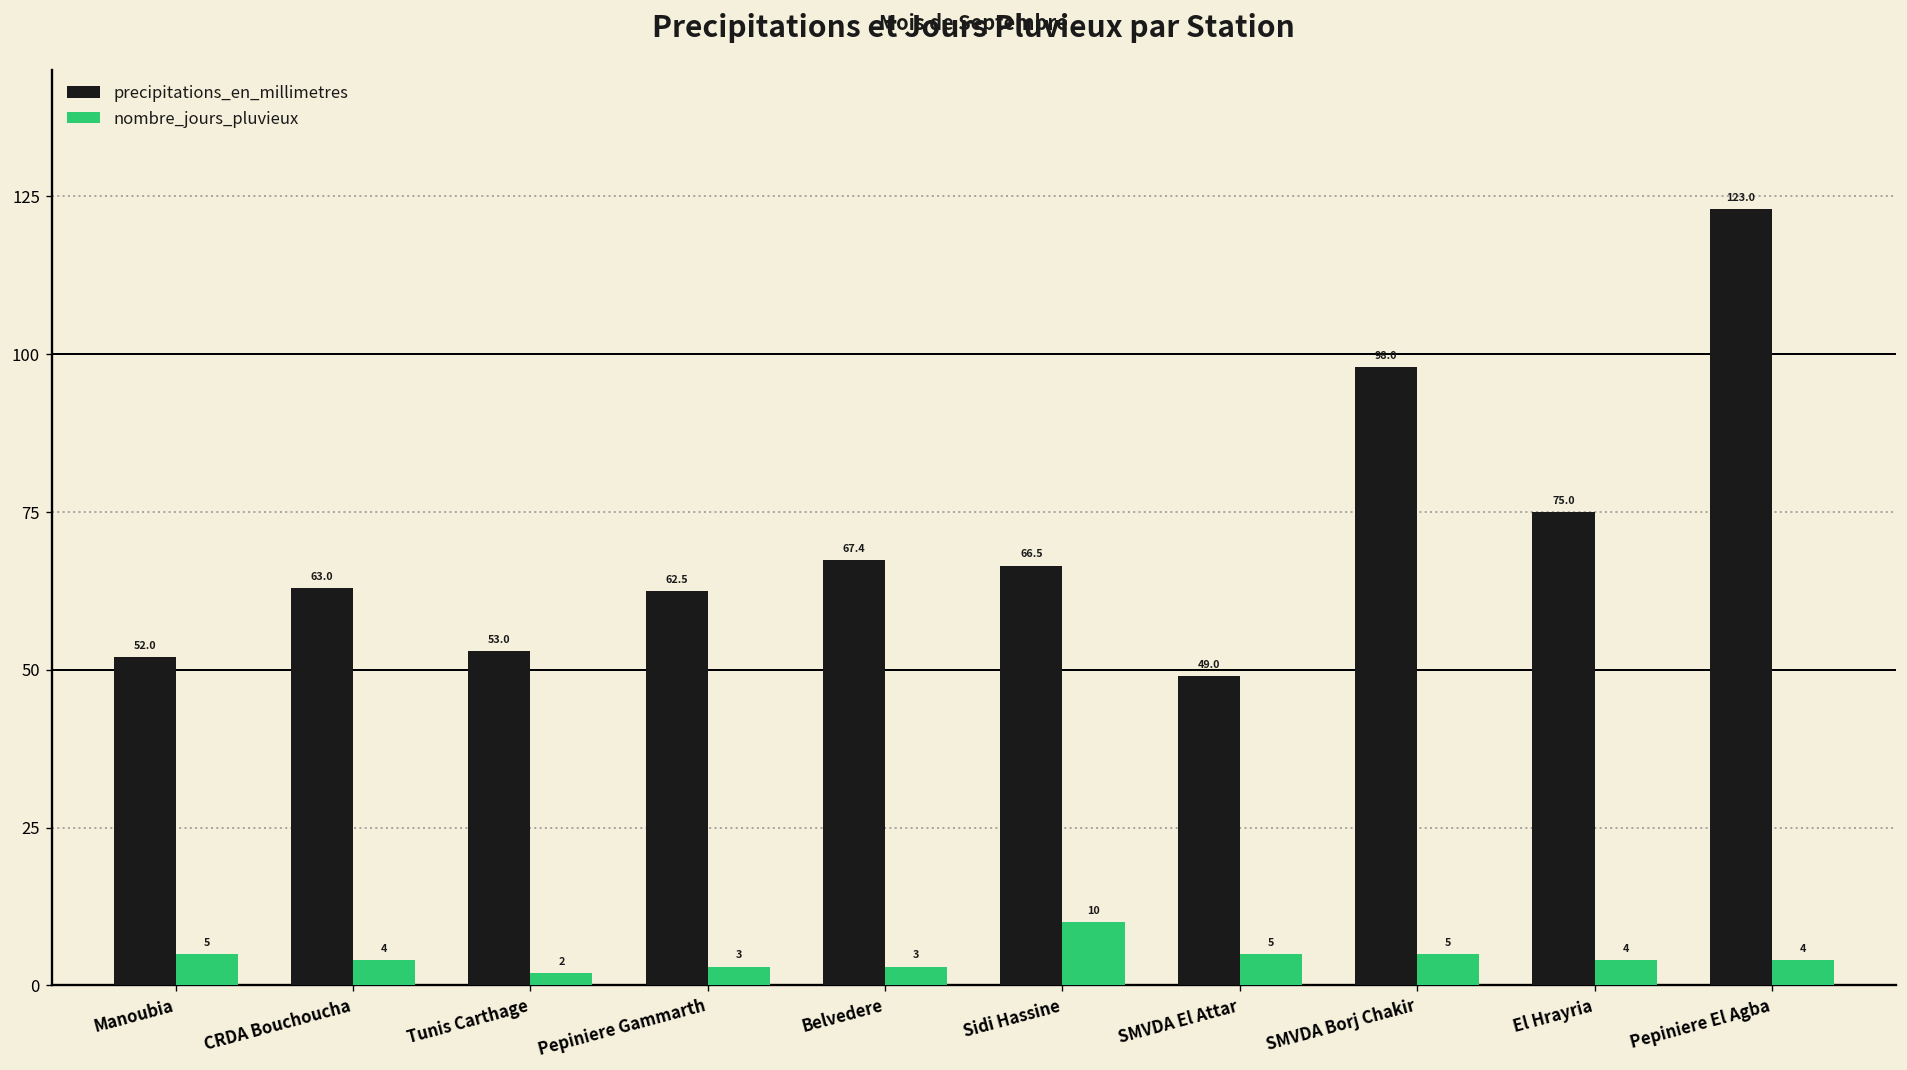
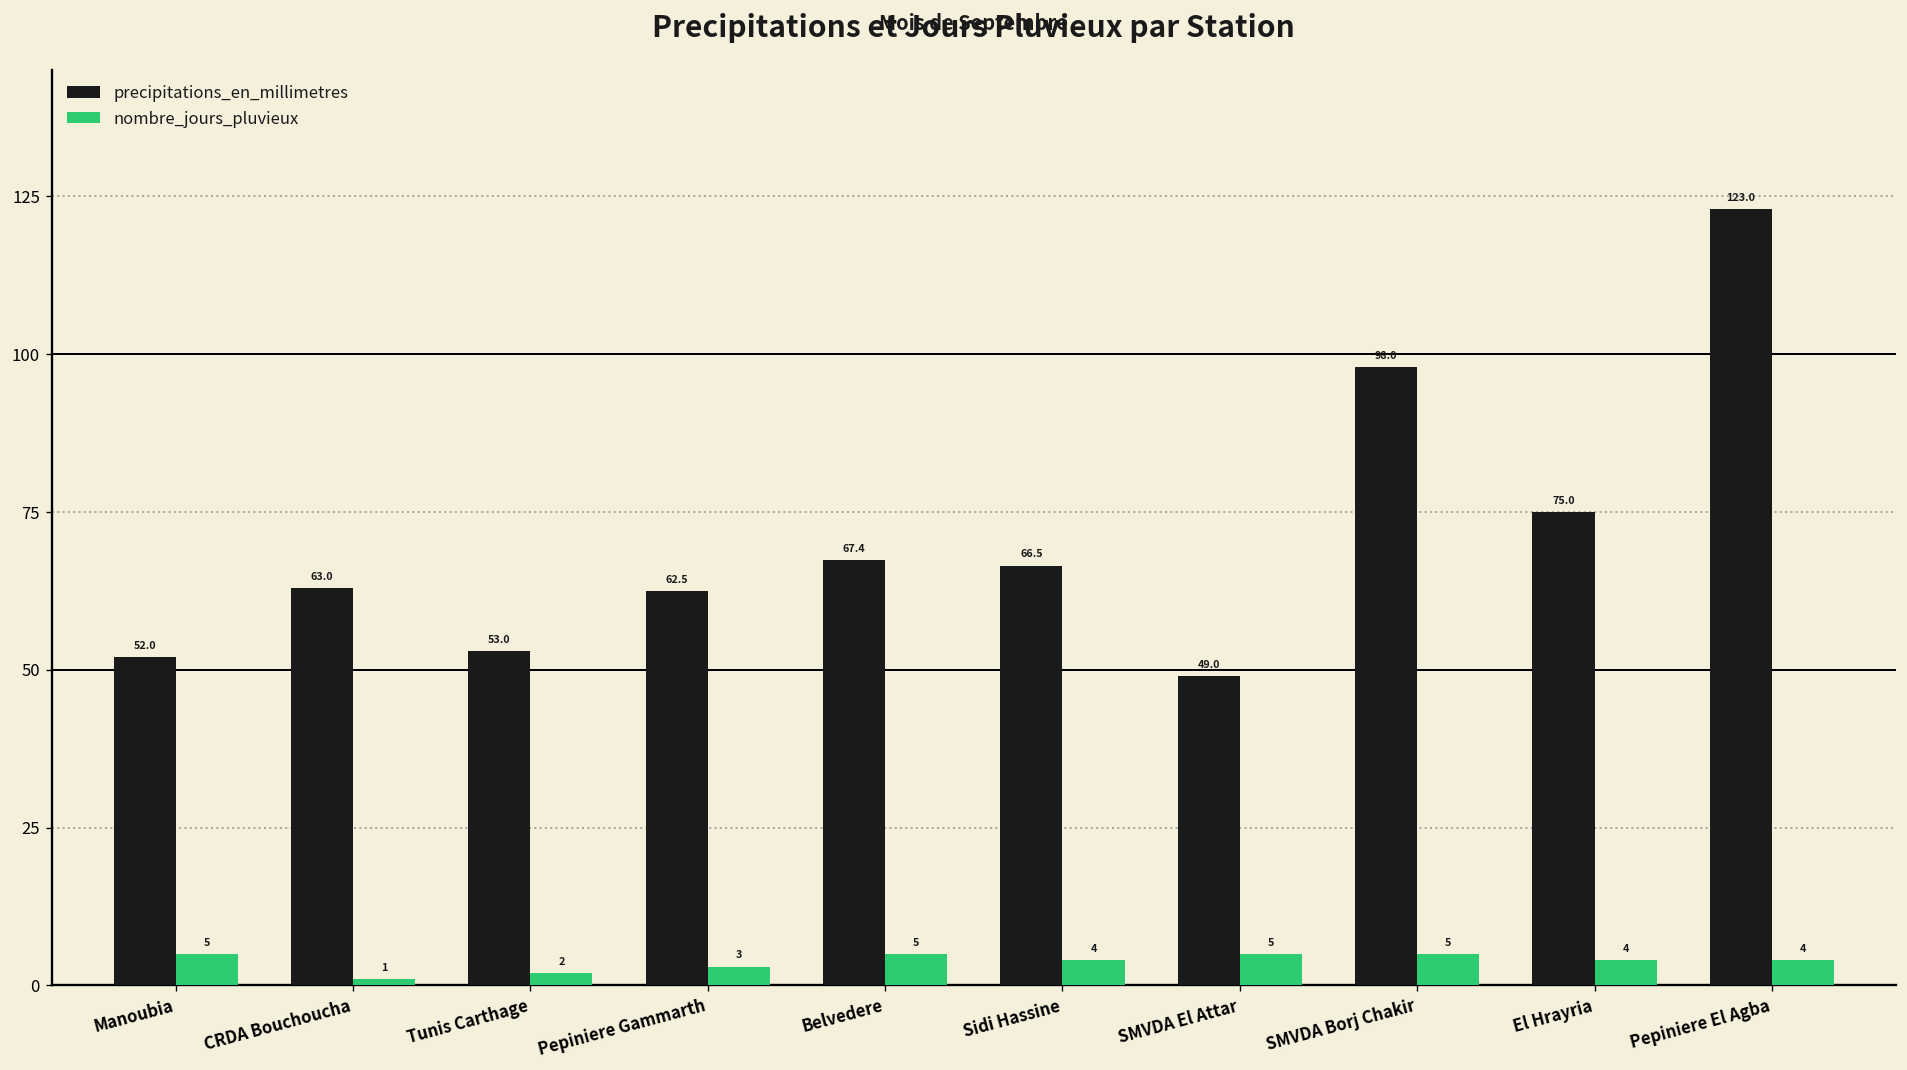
  {
    "precipitations_en_millimetres": {
      "Manoubia": 52.0,
      "CRDA Bouchoucha": 63.0,
      "Tunis Carthage": 53.0,
      "Pepiniere Gammarth": 62.5,
      "Belvedere": 67.4,
      "Sidi Hassine": 66.5,
      "SMVDA El Attar": 49.0,
      "SMVDA Borj Chakir": 98.0,
      "El Hrayria": 75.0,
      "Pepiniere El Agba": 123.0
    },
    "nombre_jours_pluvieux": {
      "Manoubia": 5,
-     "CRDA Bouchoucha": 4,
+     "CRDA Bouchoucha": 1,
      "Tunis Carthage": 2,
      "Pepiniere Gammarth": 3,
-     "Belvedere": 3,
-     "Sidi Hassine": 10,
+     "Belvedere": 5,
+     "Sidi Hassine": 4,
      "SMVDA El Attar": 5,
      "SMVDA Borj Chakir": 5,
      "El Hrayria": 4,
      "Pepiniere El Agba": 4
    }
  }
